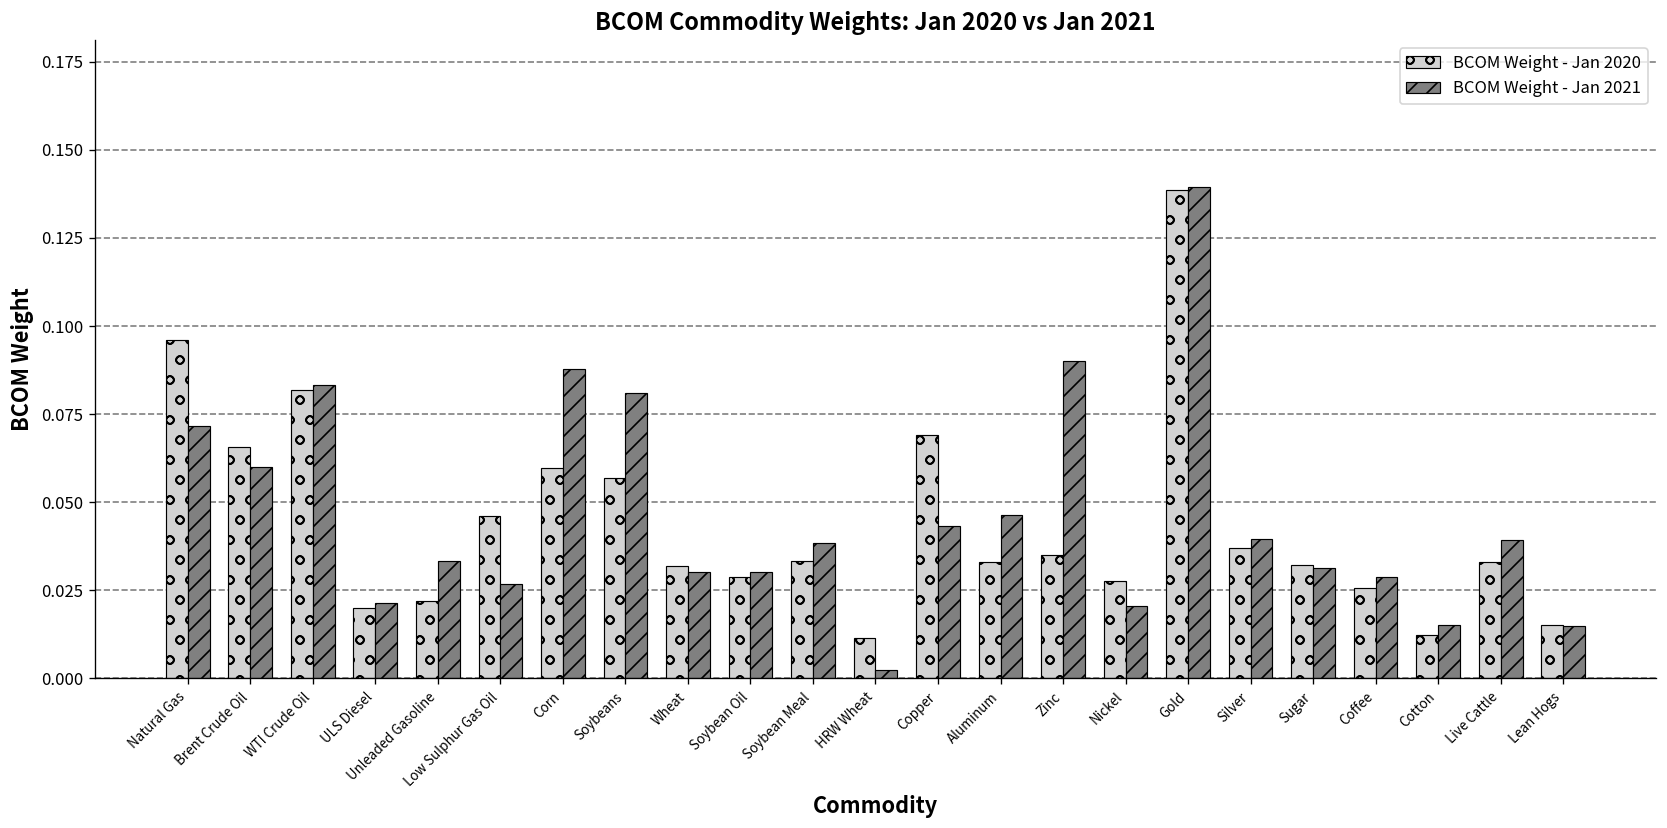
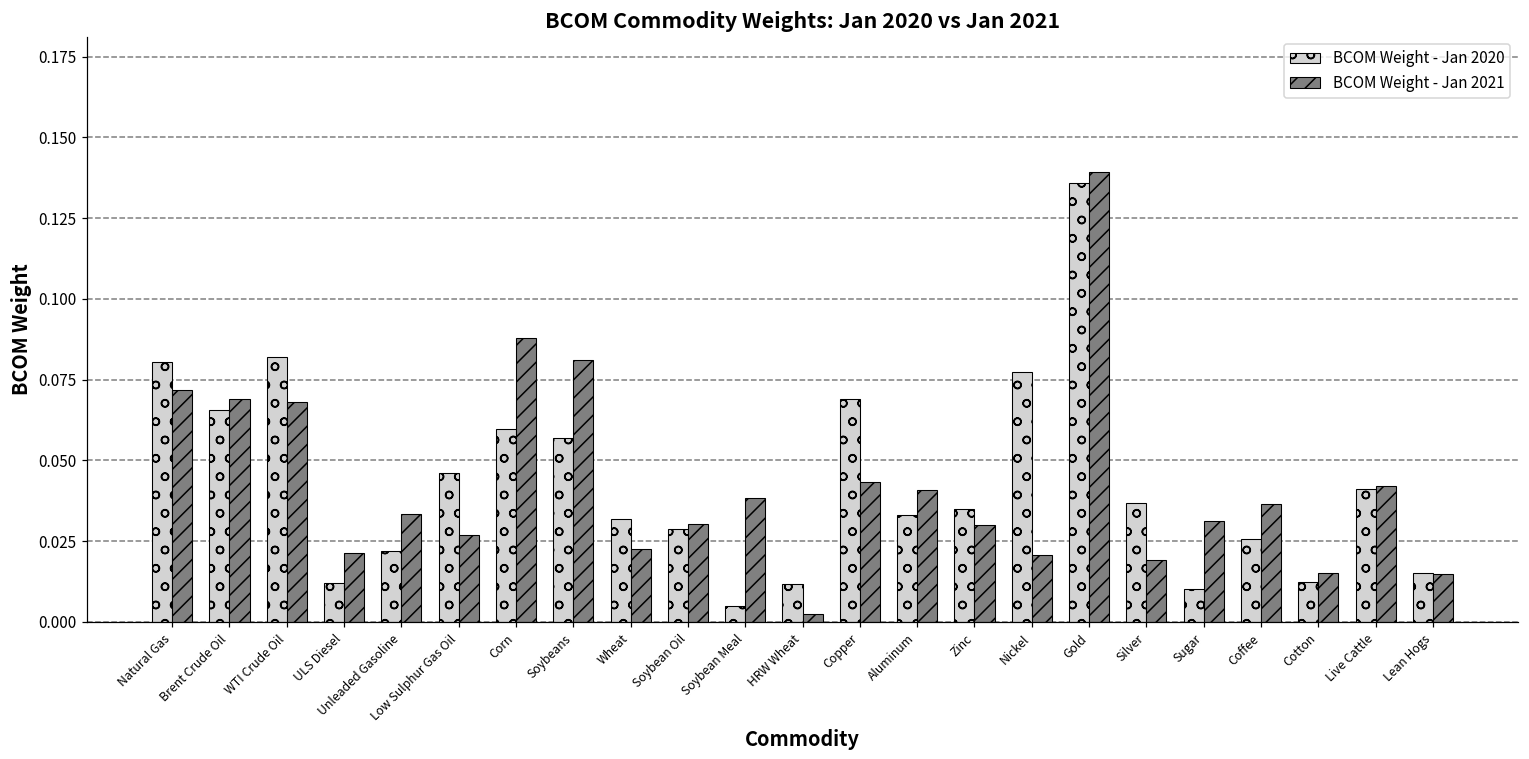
  {
    "BCOM Weight - Jan 2020": {
-     "Natural Gas": 0.096,
+     "Natural Gas": 0.080,
      "Brent Crude Oil": 0.066,
      "WTI Crude Oil": 0.082,
-     "ULS Diesel": 0.020,
+     "ULS Diesel": 0.012,
      "Unleaded Gasoline": 0.022,
      "Low Sulphur Gas Oil": 0.046,
      "Corn": 0.060,
      "Soybeans": 0.057,
      "Wheat": 0.032,
      "Soybean Oil": 0.029,
-     "Soybean Meal": 0.033,
+     "Soybean Meal": 0.005,
      "HRW Wheat": 0.012,
      "Copper": 0.069,
      "Aluminum": 0.033,
      "Zinc": 0.035,
-     "Nickel": 0.028,
-     "Gold": 0.139,
+     "Nickel": 0.077,
+     "Gold": 0.136,
      "Silver": 0.037,
-     "Sugar": 0.032,
+     "Sugar": 0.010,
      "Coffee": 0.026,
      "Cotton": 0.012,
-     "Live Cattle": 0.033,
+     "Live Cattle": 0.041,
      "Lean Hogs": 0.015
    },
    "BCOM Weight - Jan 2021": {
      "Natural Gas": 0.072,
-     "Brent Crude Oil": 0.060,
-     "WTI Crude Oil": 0.083,
+     "Brent Crude Oil": 0.069,
+     "WTI Crude Oil": 0.068,
      "ULS Diesel": 0.021,
      "Unleaded Gasoline": 0.033,
      "Low Sulphur Gas Oil": 0.027,
      "Corn": 0.088,
      "Soybeans": 0.081,
-     "Wheat": 0.030,
+     "Wheat": 0.023,
      "Soybean Oil": 0.030,
      "Soybean Meal": 0.038,
      "HRW Wheat": 0.002,
      "Copper": 0.043,
-     "Aluminum": 0.046,
-     "Zinc": 0.090,
+     "Aluminum": 0.041,
+     "Zinc": 0.030,
      "Nickel": 0.021,
      "Gold": 0.139,
-     "Silver": 0.039,
+     "Silver": 0.019,
      "Sugar": 0.031,
-     "Coffee": 0.029,
+     "Coffee": 0.036,
      "Cotton": 0.015,
-     "Live Cattle": 0.039,
+     "Live Cattle": 0.042,
      "Lean Hogs": 0.015
    }
  }
